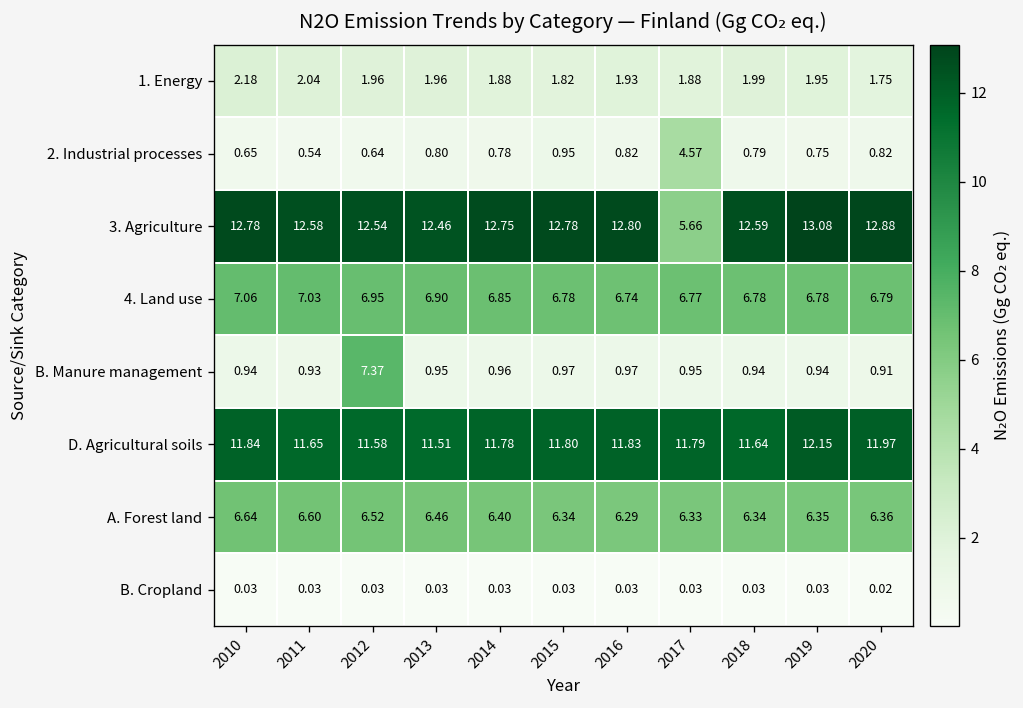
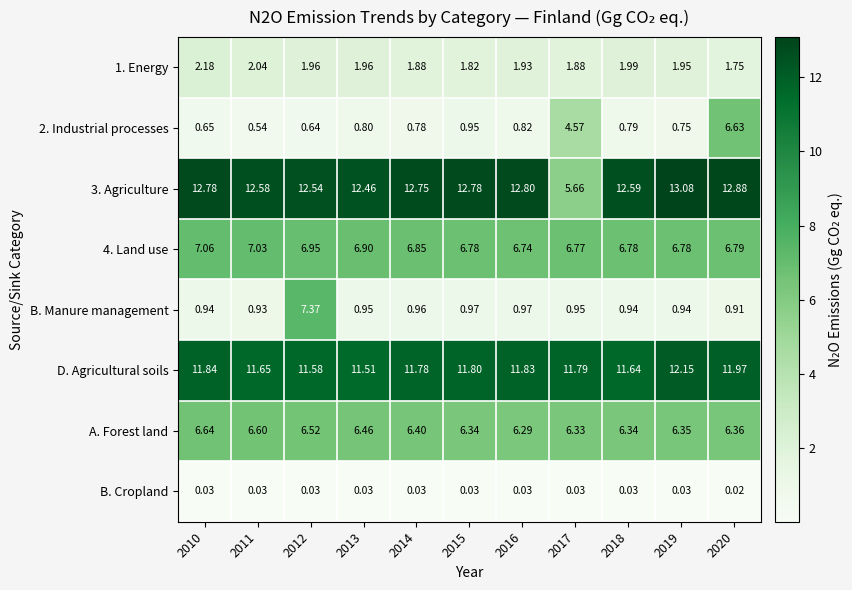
  {
    "1. Energy": {
      "2010": 2.18,
      "2011": 2.04,
      "2012": 1.96,
      "2013": 1.96,
      "2014": 1.88,
      "2015": 1.82,
      "2016": 1.93,
      "2017": 1.88,
      "2018": 1.99,
      "2019": 1.95,
      "2020": 1.75
    },
    "2. Industrial processes": {
      "2010": 0.65,
      "2011": 0.54,
      "2012": 0.64,
      "2013": 0.80,
      "2014": 0.78,
      "2015": 0.95,
      "2016": 0.82,
      "2017": 4.57,
      "2018": 0.79,
      "2019": 0.75,
-     "2020": 0.82
+     "2020": 6.63
    },
    "3. Agriculture": {
      "2010": 12.78,
      "2011": 12.58,
      "2012": 12.54,
      "2013": 12.46,
      "2014": 12.75,
      "2015": 12.78,
      "2016": 12.80,
      "2017": 5.66,
      "2018": 12.59,
      "2019": 13.08,
      "2020": 12.88
    },
    "4. Land use": {
      "2010": 7.06,
      "2011": 7.03,
      "2012": 6.95,
      "2013": 6.90,
      "2014": 6.85,
      "2015": 6.78,
      "2016": 6.74,
      "2017": 6.77,
      "2018": 6.78,
      "2019": 6.78,
      "2020": 6.79
    },
    "B. Manure management": {
      "2010": 0.94,
      "2011": 0.93,
      "2012": 7.37,
      "2013": 0.95,
      "2014": 0.96,
      "2015": 0.97,
      "2016": 0.97,
      "2017": 0.95,
      "2018": 0.94,
      "2019": 0.94,
      "2020": 0.91
    },
    "D. Agricultural soils": {
      "2010": 11.84,
      "2011": 11.65,
      "2012": 11.58,
      "2013": 11.51,
      "2014": 11.78,
      "2015": 11.80,
      "2016": 11.83,
      "2017": 11.79,
      "2018": 11.64,
      "2019": 12.15,
      "2020": 11.97
    },
    "A. Forest land": {
      "2010": 6.64,
      "2011": 6.60,
      "2012": 6.52,
      "2013": 6.46,
      "2014": 6.40,
      "2015": 6.34,
      "2016": 6.29,
      "2017": 6.33,
      "2018": 6.34,
      "2019": 6.35,
      "2020": 6.36
    },
    "B. Cropland": {
      "2010": 0.03,
      "2011": 0.03,
      "2012": 0.03,
      "2013": 0.03,
      "2014": 0.03,
      "2015": 0.03,
      "2016": 0.03,
      "2017": 0.03,
      "2018": 0.03,
      "2019": 0.03,
      "2020": 0.02
    }
  }
